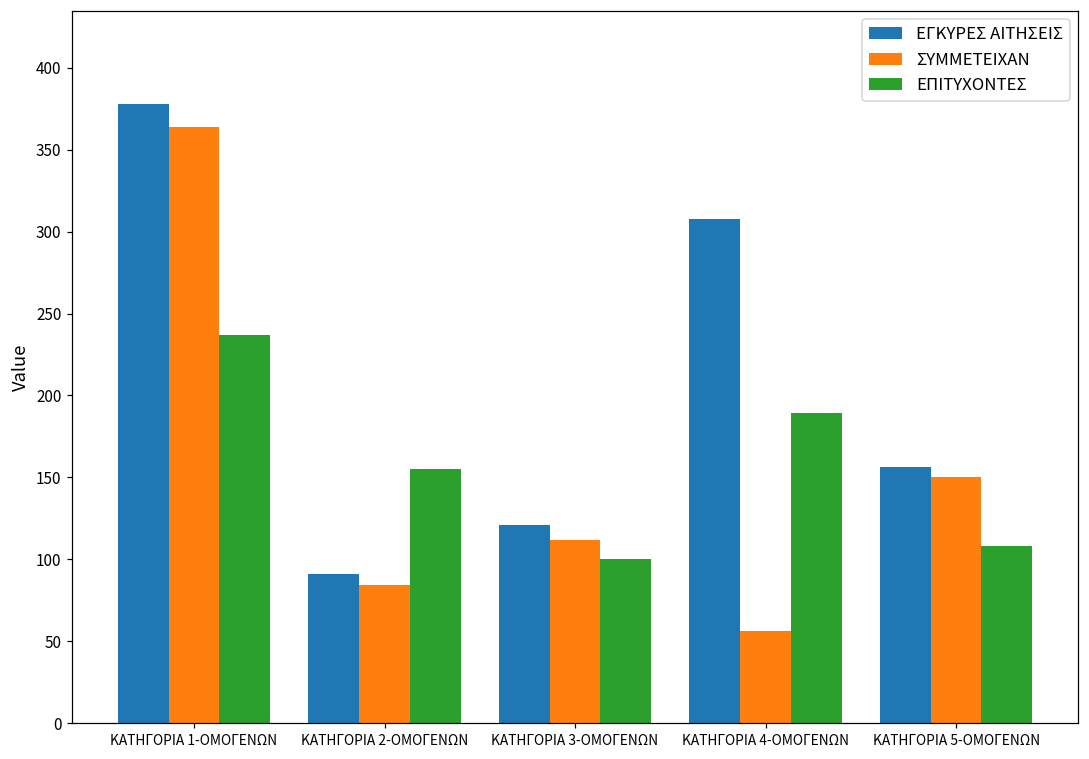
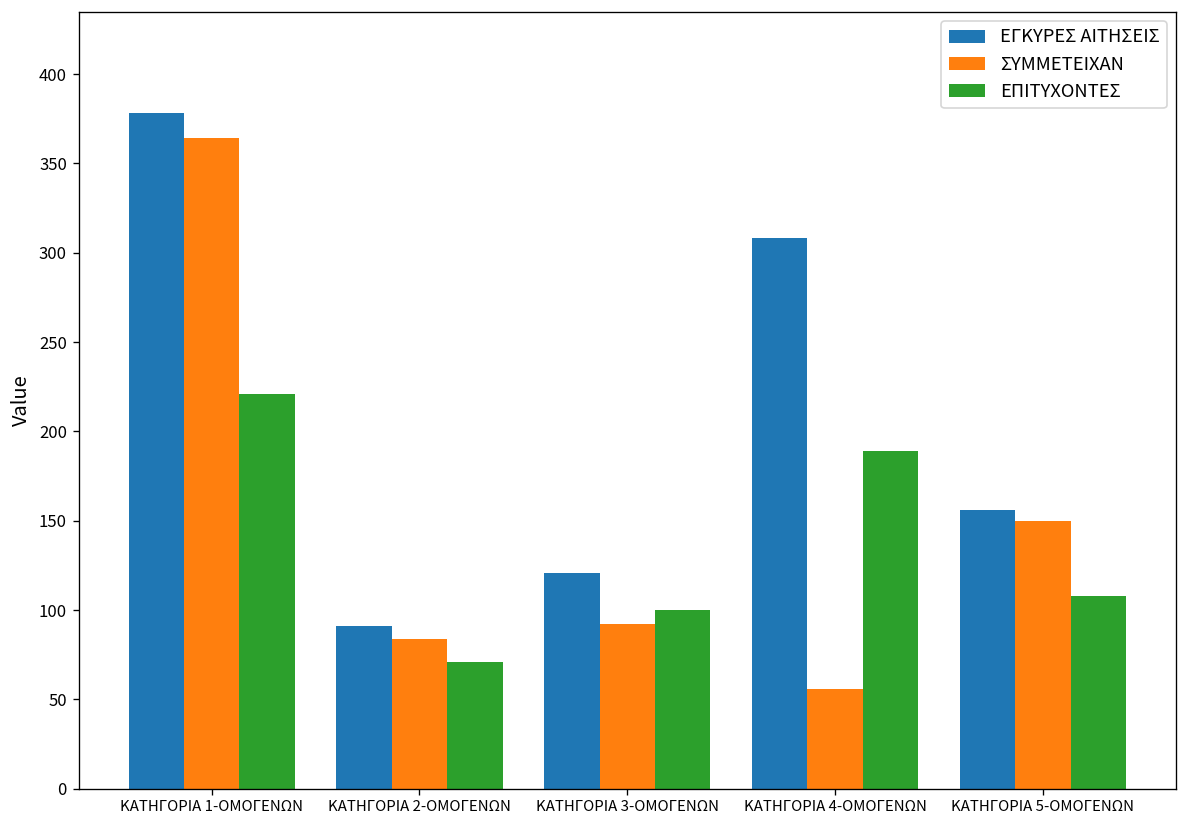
  {
    "ΕΓΚΥΡΕΣ ΑΙΤΗΣΕΙΣ": {
      "ΚΑΤΗΓΟΡΙΑ 1-ΟΜΟΓΕΝΩΝ": 378,
      "ΚΑΤΗΓΟΡΙΑ 2-ΟΜΟΓΕΝΩΝ": 91,
      "ΚΑΤΗΓΟΡΙΑ 3-ΟΜΟΓΕΝΩΝ": 121,
      "ΚΑΤΗΓΟΡΙΑ 4-ΟΜΟΓΕΝΩΝ": 308,
      "ΚΑΤΗΓΟΡΙΑ 5-ΟΜΟΓΕΝΩΝ": 156
    },
    "ΣΥΜΜΕΤΕΙΧΑΝ": {
      "ΚΑΤΗΓΟΡΙΑ 1-ΟΜΟΓΕΝΩΝ": 364,
      "ΚΑΤΗΓΟΡΙΑ 2-ΟΜΟΓΕΝΩΝ": 84,
-     "ΚΑΤΗΓΟΡΙΑ 3-ΟΜΟΓΕΝΩΝ": 112,
+     "ΚΑΤΗΓΟΡΙΑ 3-ΟΜΟΓΕΝΩΝ": 92,
      "ΚΑΤΗΓΟΡΙΑ 4-ΟΜΟΓΕΝΩΝ": 56,
      "ΚΑΤΗΓΟΡΙΑ 5-ΟΜΟΓΕΝΩΝ": 150
    },
    "ΕΠΙΤΥΧΟΝΤΕΣ": {
-     "ΚΑΤΗΓΟΡΙΑ 1-ΟΜΟΓΕΝΩΝ": 237,
-     "ΚΑΤΗΓΟΡΙΑ 2-ΟΜΟΓΕΝΩΝ": 155,
+     "ΚΑΤΗΓΟΡΙΑ 1-ΟΜΟΓΕΝΩΝ": 221,
+     "ΚΑΤΗΓΟΡΙΑ 2-ΟΜΟΓΕΝΩΝ": 71,
      "ΚΑΤΗΓΟΡΙΑ 3-ΟΜΟΓΕΝΩΝ": 100,
      "ΚΑΤΗΓΟΡΙΑ 4-ΟΜΟΓΕΝΩΝ": 189,
      "ΚΑΤΗΓΟΡΙΑ 5-ΟΜΟΓΕΝΩΝ": 108
    }
  }
